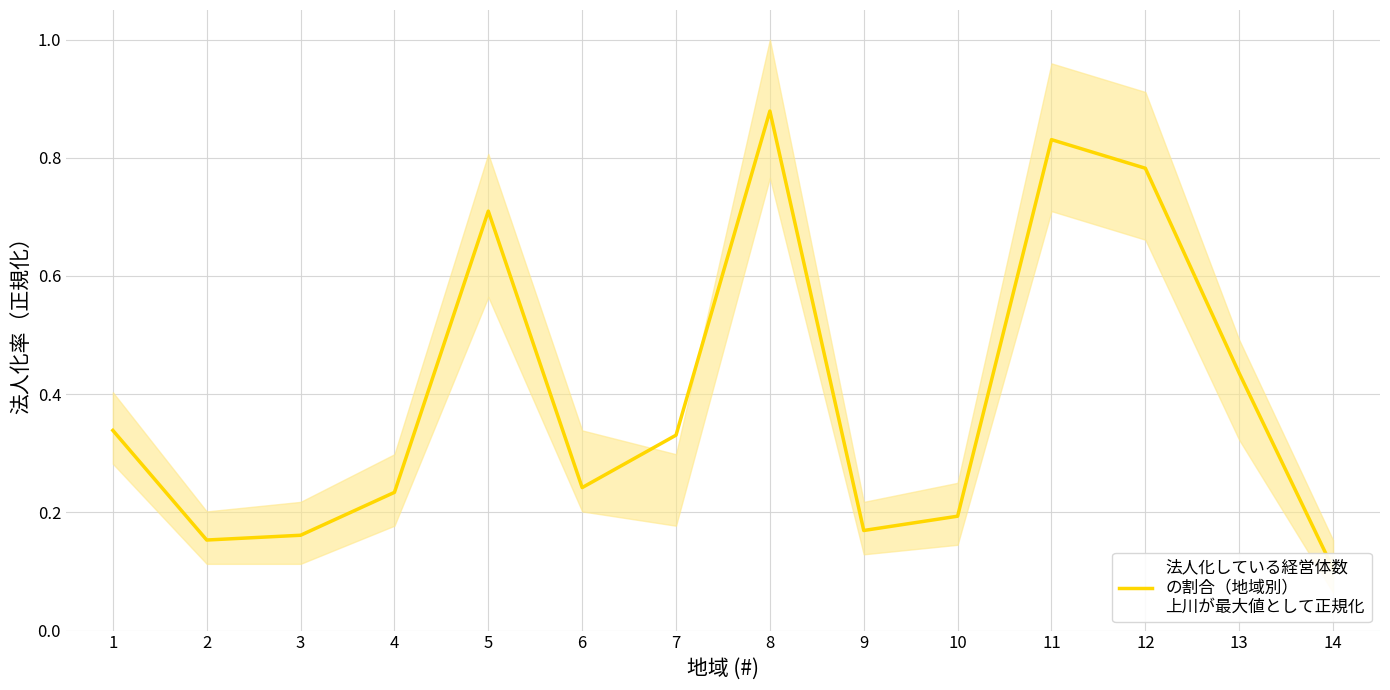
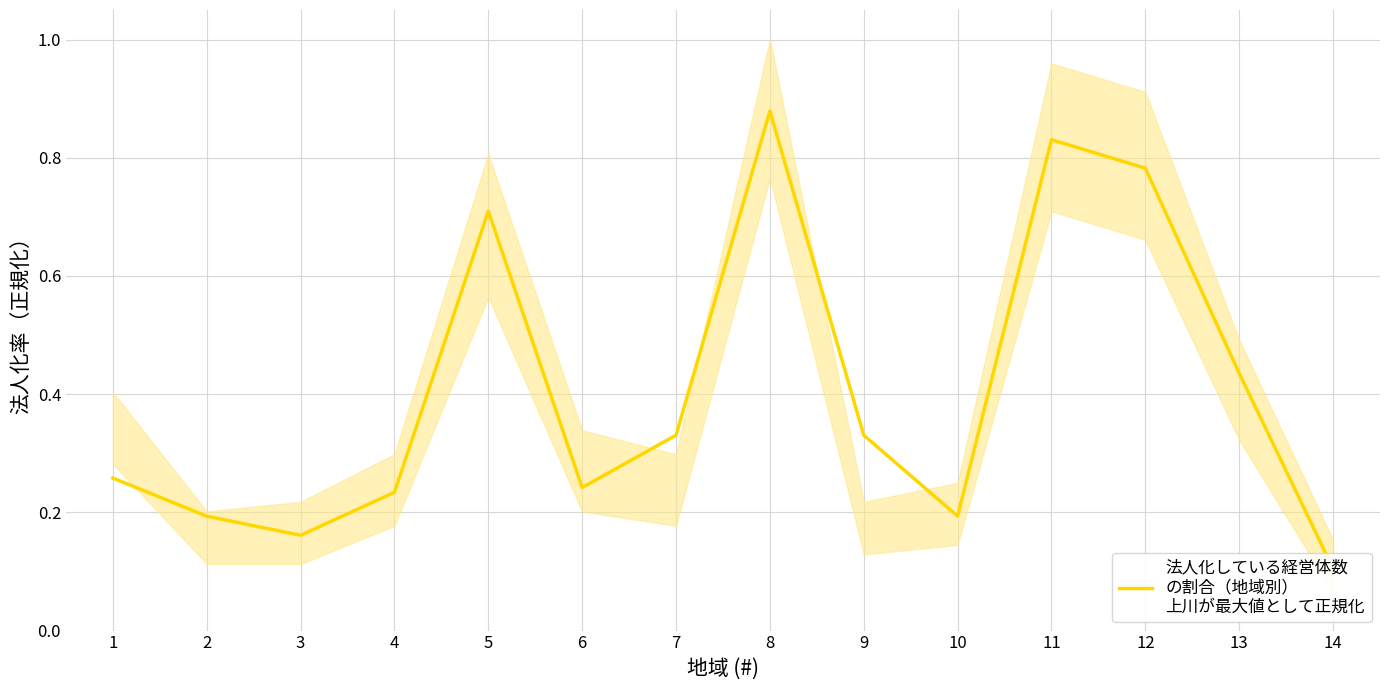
  {
    "法人化している経営体数 の割合（地域別） 上川が最大値として正規化": {
-     "1": 0.34,
-     "2": 0.15,
+     "1": 0.26,
+     "2": 0.19,
      "3": 0.16,
      "4": 0.23,
      "5": 0.71,
      "6": 0.24,
      "7": 0.33,
      "8": 0.88,
-     "9": 0.17,
+     "9": 0.33,
      "10": 0.19,
      "11": 0.83,
      "12": 0.78,
      "13": 0.44
    }
  }
